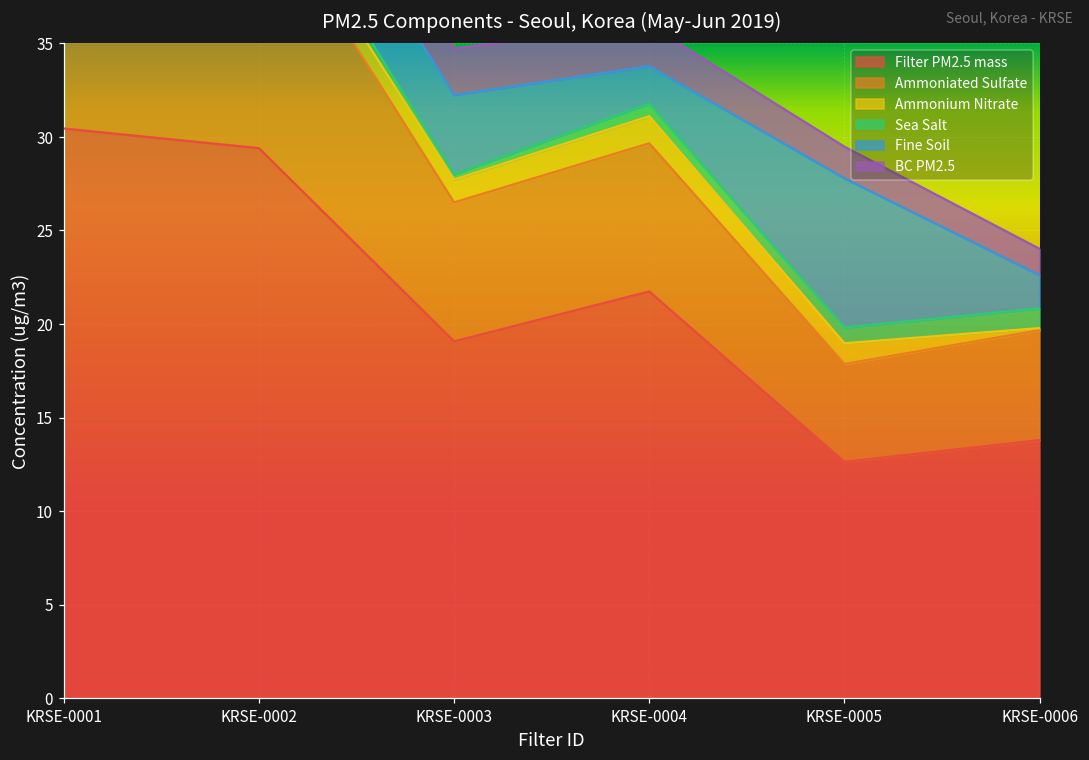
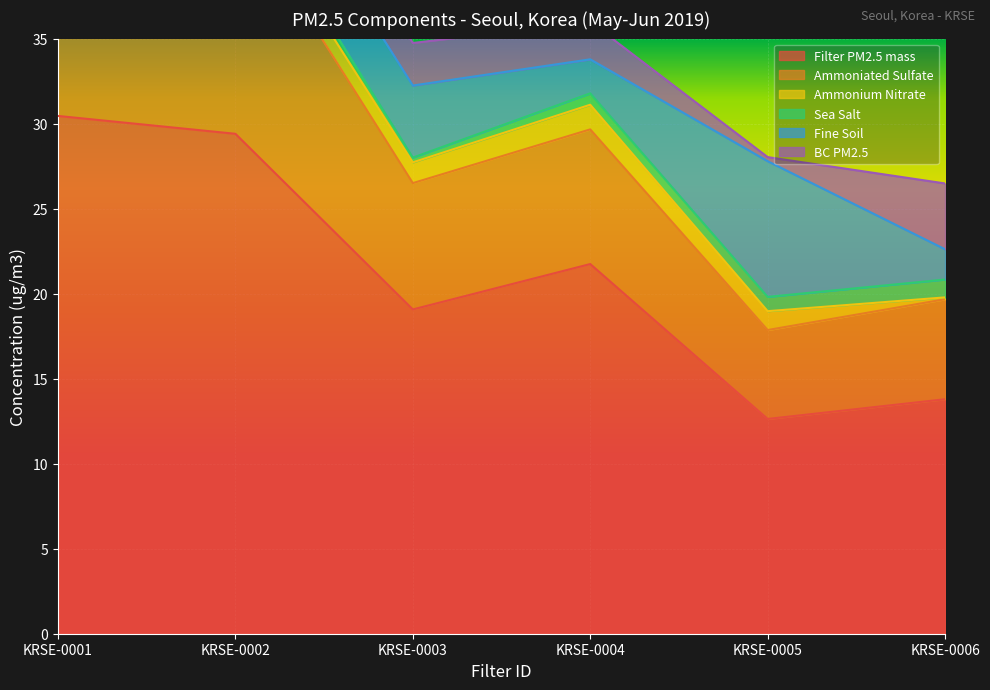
  {
    "Ammonium Nitrate": {
      "KRSE-0003": 1.2,
      "KRSE-0004": 1.4,
      "KRSE-0005": 1.1
    },
    "Sea Salt": {
      "KRSE-0003": 0.3,
      "KRSE-0004": 0.7,
      "KRSE-0005": 0.8,
      "KRSE-0006": 1.1
    },
    "Fine Soil": {
      "KRSE-0003": 4.2,
      "KRSE-0004": 2.0,
      "KRSE-0005": 8.0,
      "KRSE-0006": 1.8
    },
    "BC PM2.5": {
      "KRSE-0003": 2.5,
-     "KRSE-0005": 1.7,
-     "KRSE-0006": 1.4
+     "KRSE-0005": 0.2,
+     "KRSE-0006": 3.9
    }
  }
